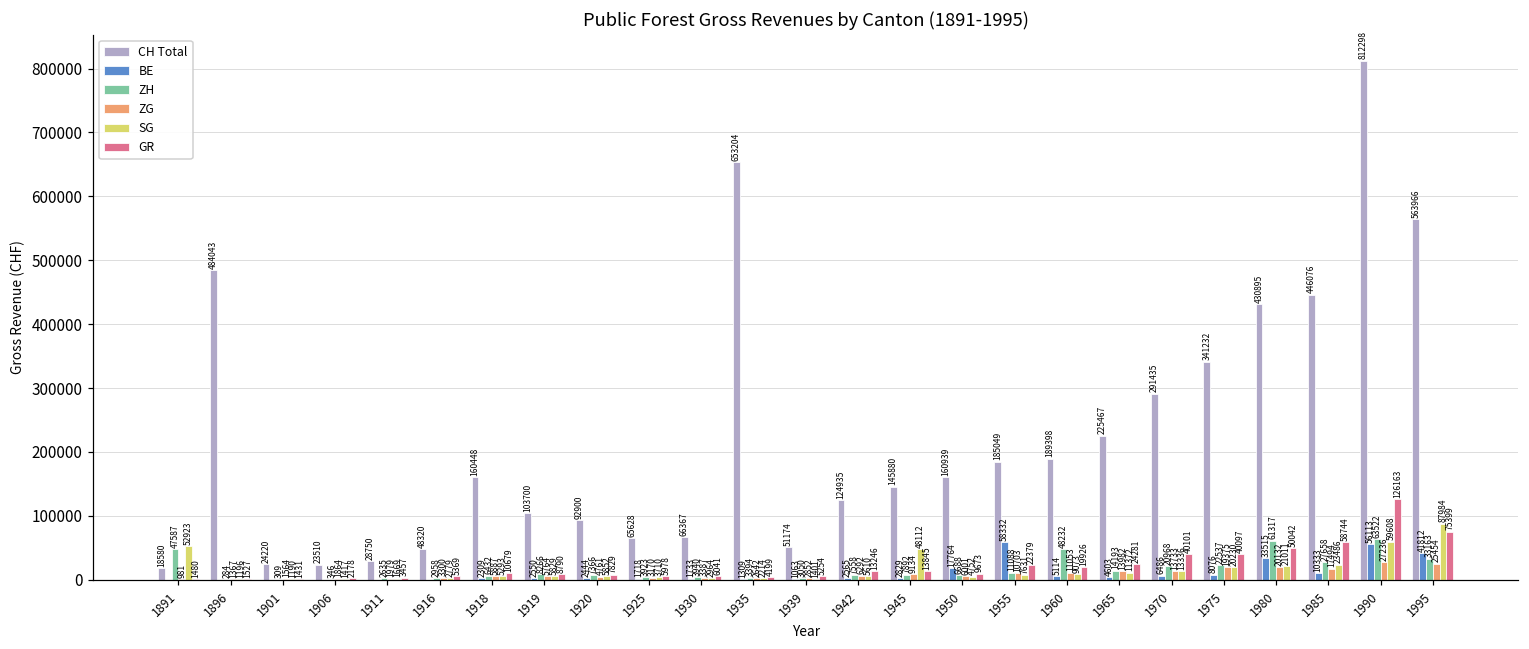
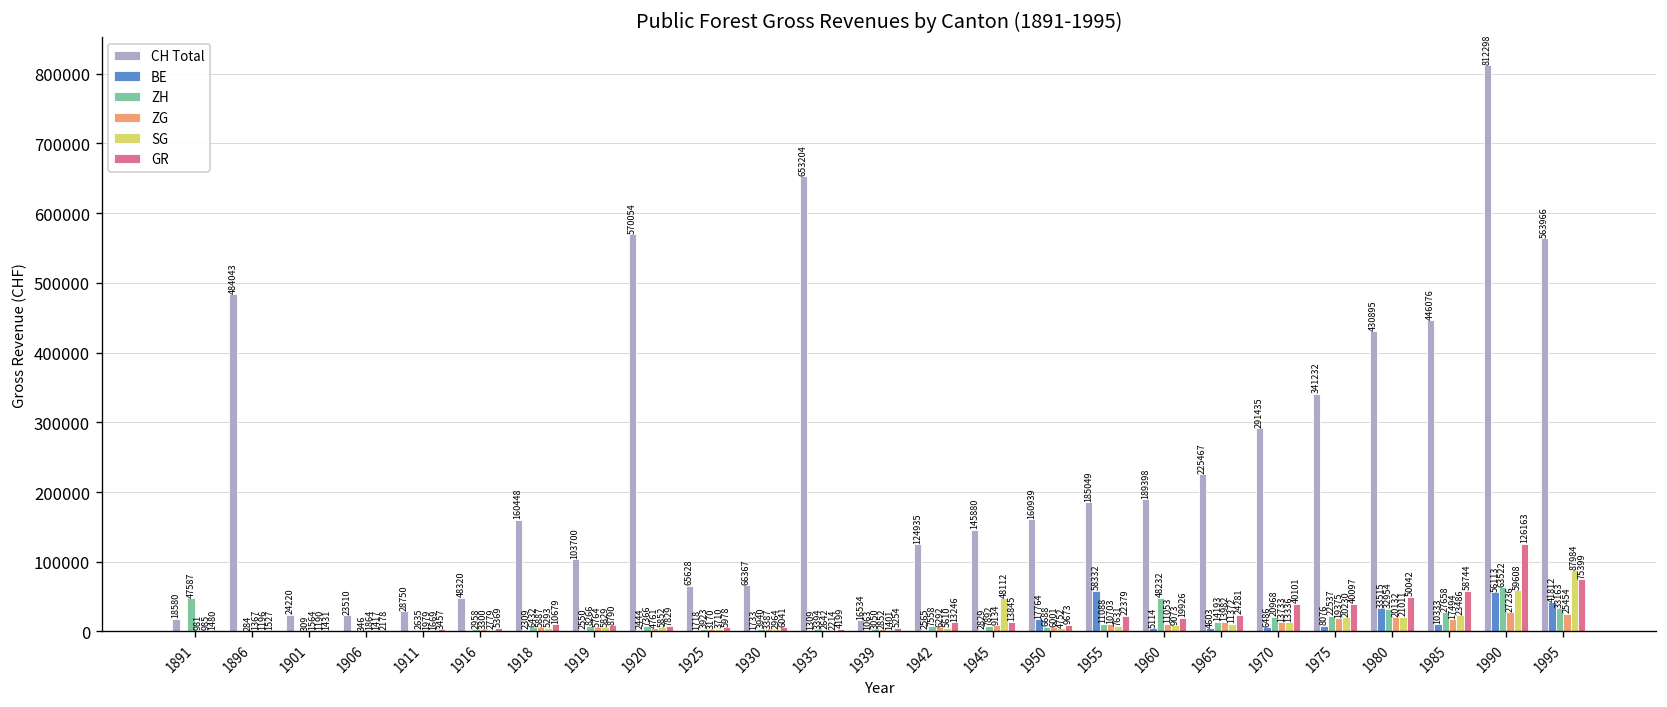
  {
    "CH Total": {
      "1891": 18580,
      "1896": 484043,
      "1901": 24220,
      "1906": 23510,
      "1911": 28750,
      "1916": 48320,
      "1918": 160448,
      "1919": 103700,
-     "1920": 92900,
+     "1920": 570054,
      "1930": 66367,
      "1935": 653204,
-     "1939": 51174,
+     "1939": 16534,
      "1942": 124935,
      "1945": 145880,
      "1950": 160939,
      "1955": 185049,
      "1960": 189398,
      "1965": 225467,
      "1970": 291435,
      "1975": 341232,
      "1980": 430895,
      "1995": 563966
    },
    "BE": {
      "1950": 17764,
      "1955": 58332,
      "1960": 5114,
      "1970": 6486,
      "1975": 8076,
      "1980": 33515,
      "1985": 10333
    },
    "ZH": {
      "1960": 48232,
-     "1980": 61317
+     "1980": 32954
    },
    "SG": {
-     "1891": 52923,
+     "1891": 985,
      "1945": 48112
    }
  }
